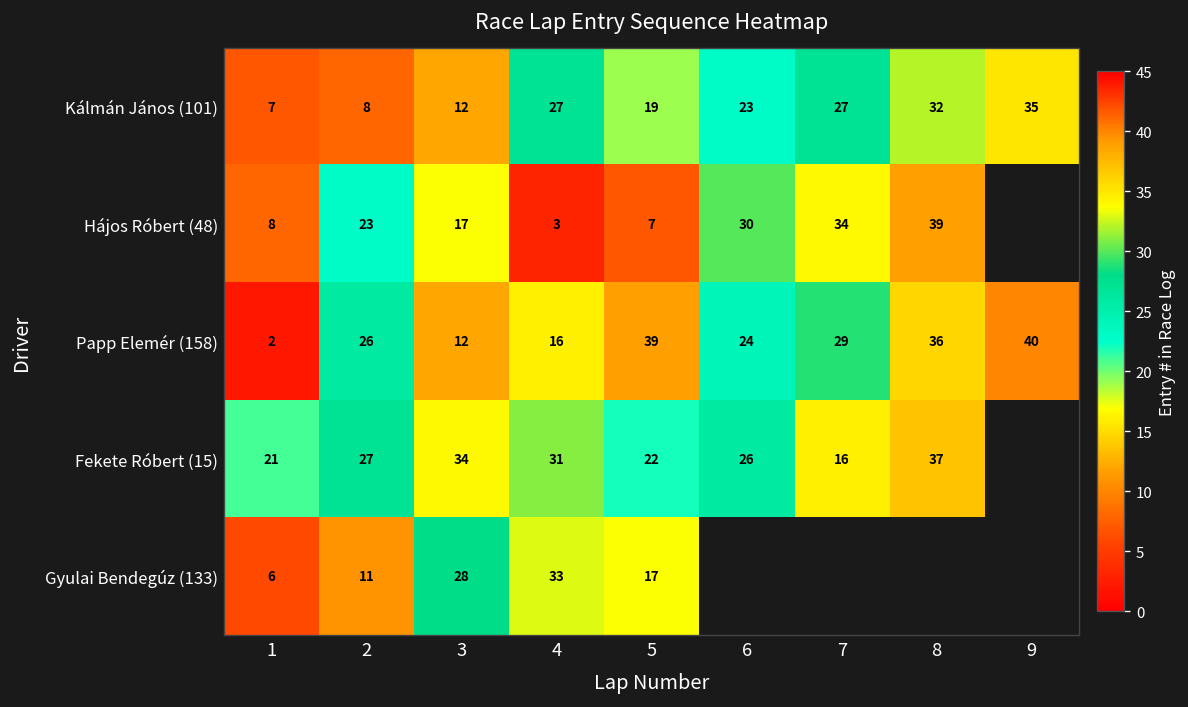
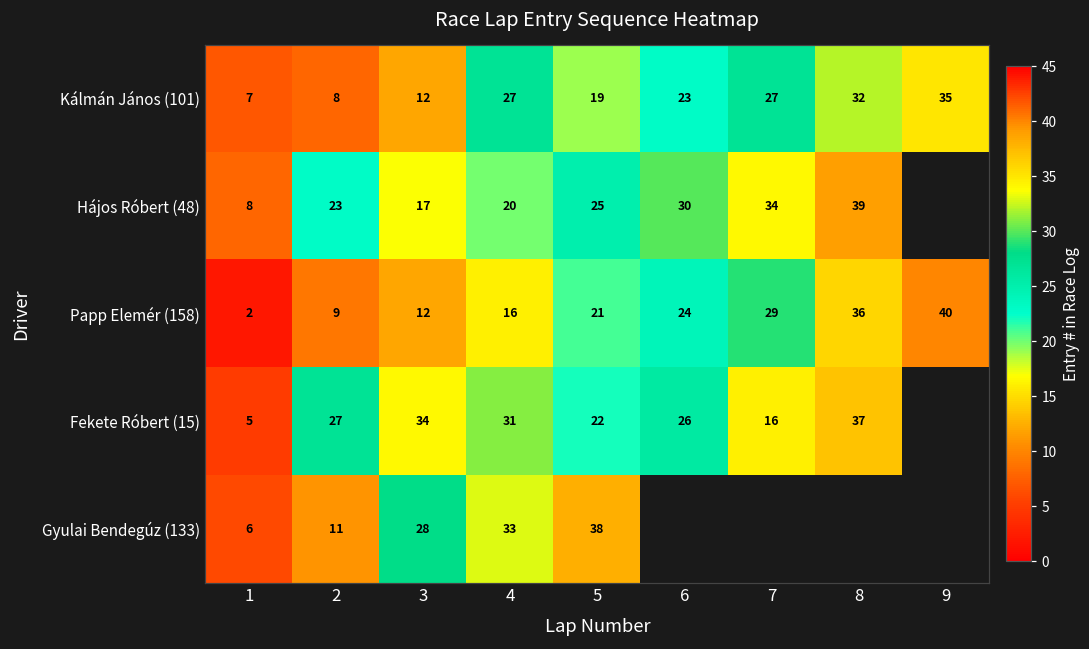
  {
    "Kálmán János (101)": {
      "1": 7,
      "2": 8,
      "3": 12,
      "4": 27,
      "5": 19,
      "6": 23,
      "7": 27,
      "8": 32,
      "9": 35
    },
    "Hájos Róbert (48)": {
      "1": 8,
      "2": 23,
      "3": 17,
-     "4": 3,
-     "5": 7,
+     "4": 20,
+     "5": 25,
      "6": 30,
      "7": 34,
      "8": 39
    },
    "Papp Elemér (158)": {
      "1": 2,
-     "2": 26,
+     "2": 9,
      "3": 12,
      "4": 16,
-     "5": 39,
+     "5": 21,
      "6": 24,
      "7": 29,
      "8": 36,
      "9": 40
    },
    "Fekete Róbert (15)": {
-     "1": 21,
+     "1": 5,
      "2": 27,
      "3": 34,
      "4": 31,
      "5": 22,
      "6": 26,
      "7": 16,
      "8": 37
    },
    "Gyulai Bendegúz (133)": {
      "1": 6,
      "2": 11,
      "3": 28,
      "4": 33,
-     "5": 17
+     "5": 38
    }
  }
